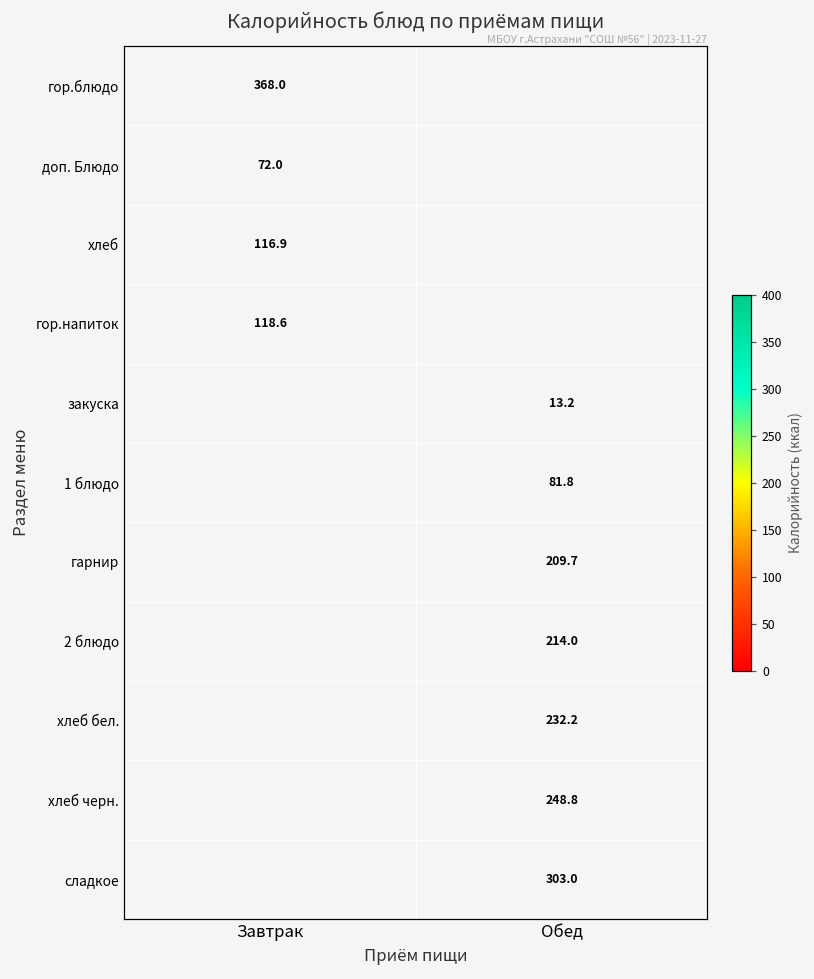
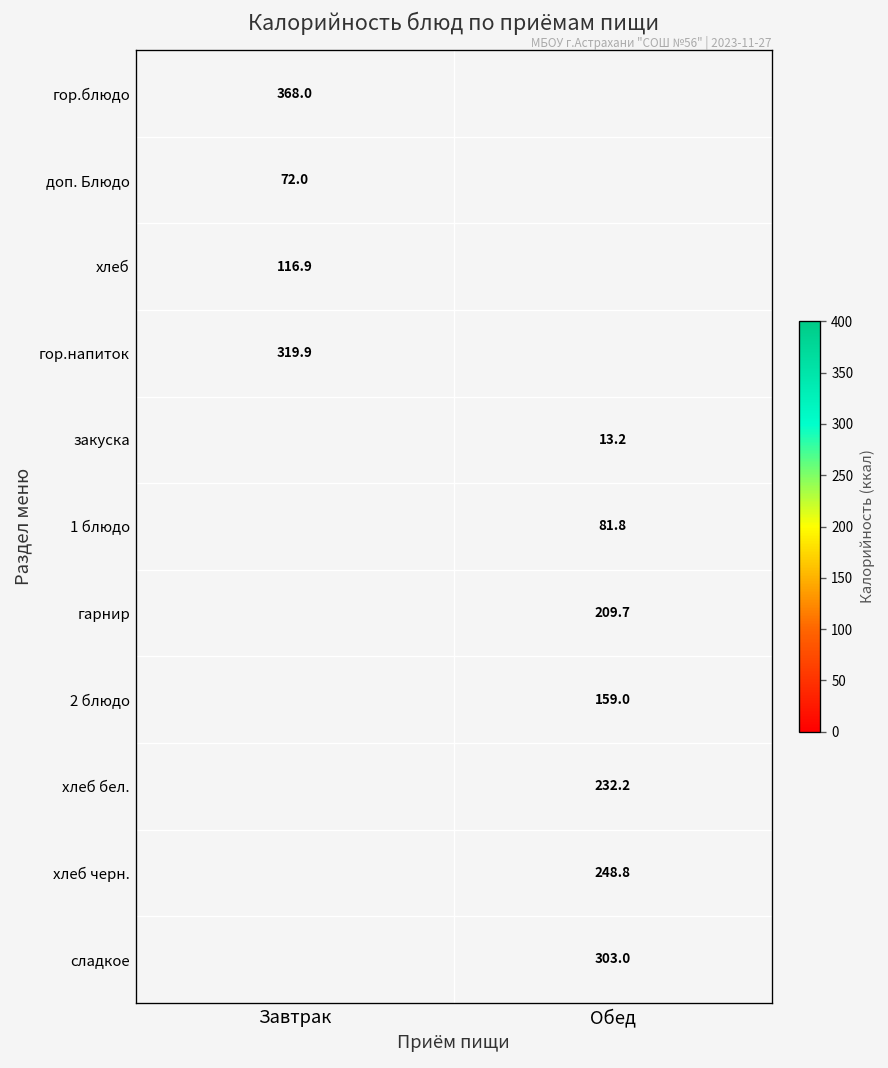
  {
    "гор.блюдо": {
      "Завтрак": 368.0
    },
    "доп. Блюдо": {
      "Завтрак": 72.0
    },
    "хлеб": {
      "Завтрак": 116.9
    },
    "гор.напиток": {
-     "Завтрак": 118.6
+     "Завтрак": 319.9
    },
    "закуска": {
      "Обед": 13.2
    },
    "1 блюдо": {
      "Обед": 81.8
    },
    "гарнир": {
      "Обед": 209.7
    },
    "2 блюдо": {
-     "Обед": 214.0
+     "Обед": 159.0
    },
    "хлеб бел.": {
      "Обед": 232.2
    },
    "хлеб черн.": {
      "Обед": 248.8
    },
    "сладкое": {
      "Обед": 303.0
    }
  }
